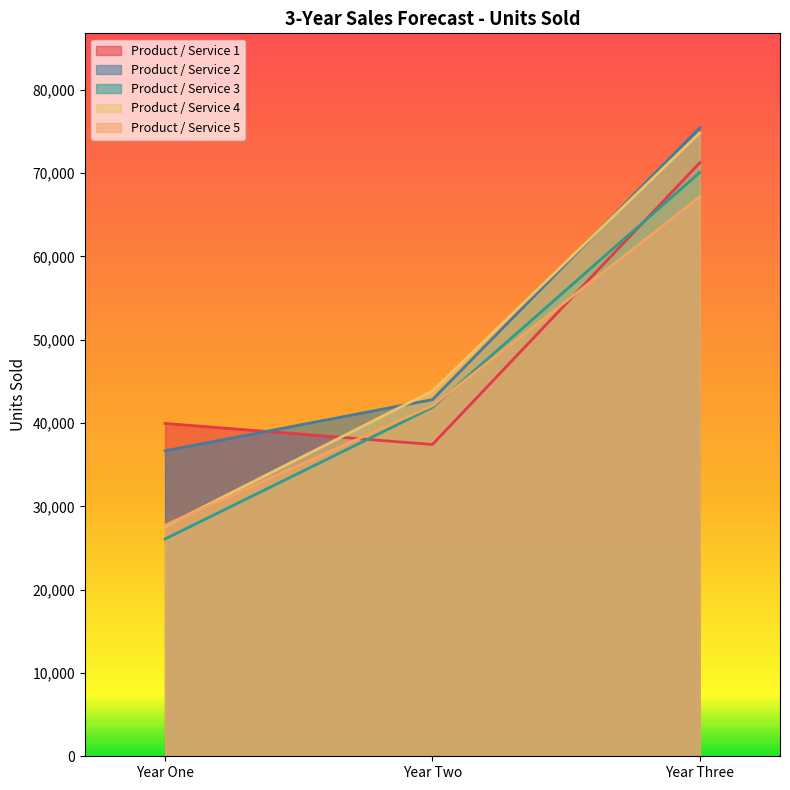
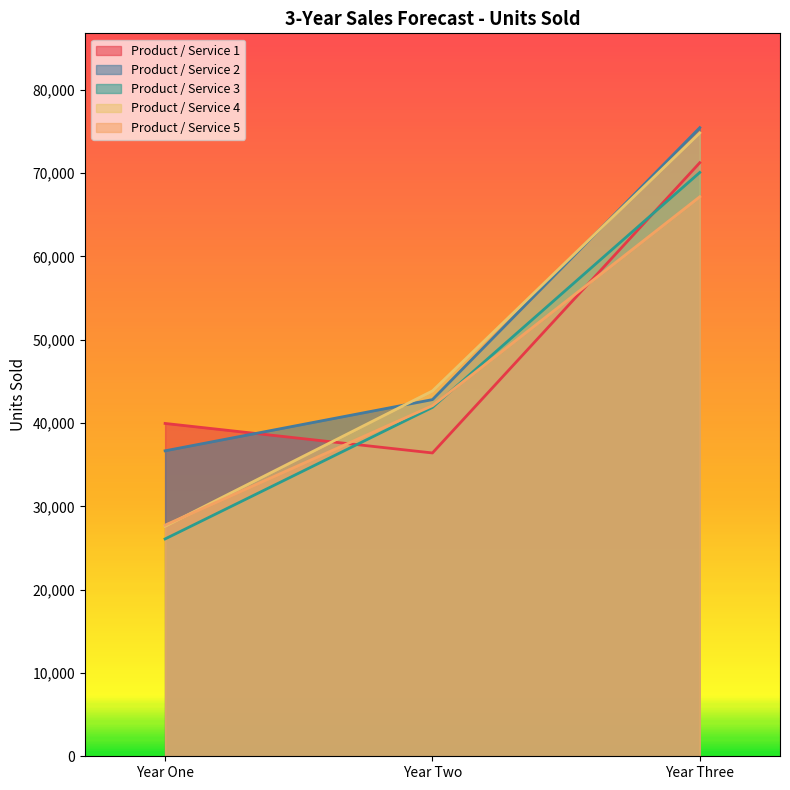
  {
    "Product / Service 1": {
      "Year One": "40,000",
-     "Year Two": "37,000",
+     "Year Two": "36,000",
      "Year Three": "71,000"
    }
  }
